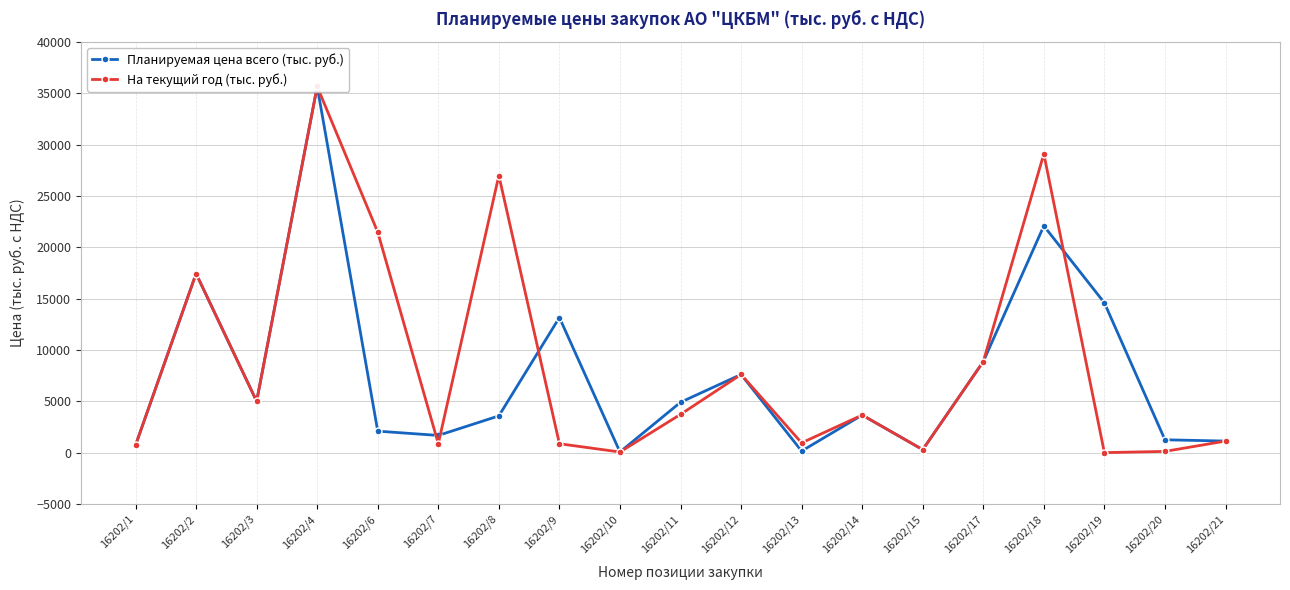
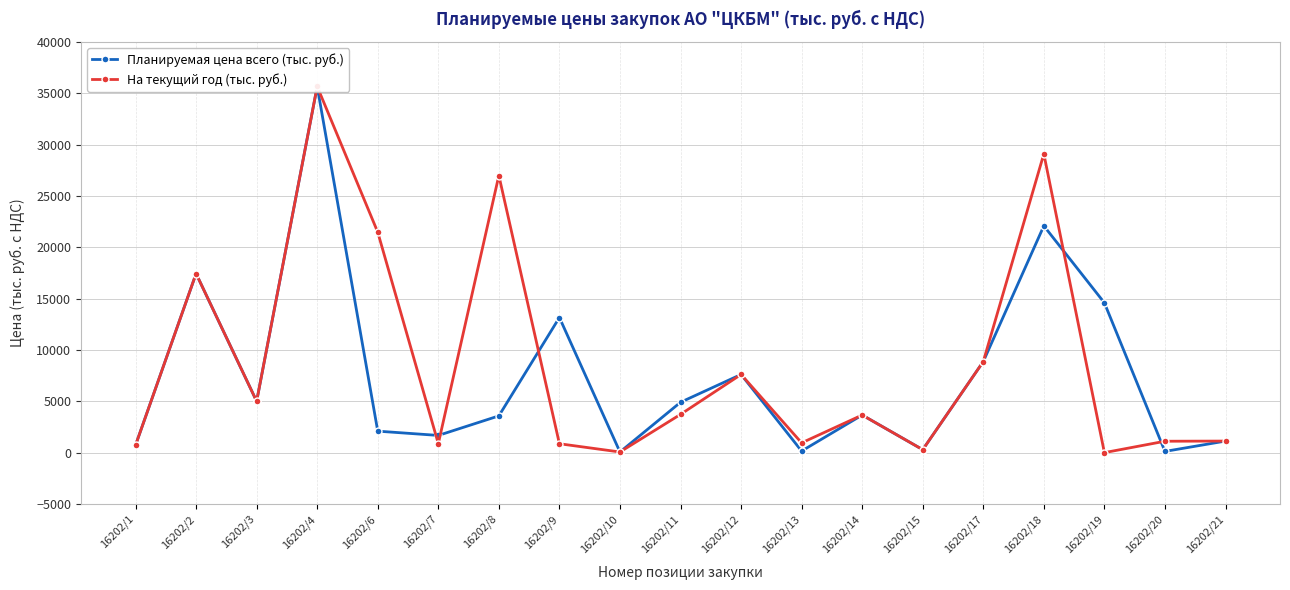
  {
    "Планируемая цена всего (тыс. руб.)": {
      "16202/6": 2100,
      "16202/7": 1700,
      "16202/8": 3600,
      "16202/9": 13200,
      "16202/11": 4900,
      "16202/13": 200,
      "16202/18": 22100,
      "16202/19": 14600,
-     "16202/20": 1200
+     "16202/20": 100
    },
    "На текущий год (тыс. руб.)": {
      "16202/6": 21500,
      "16202/7": 900,
      "16202/8": 27000,
      "16202/9": 900,
      "16202/11": 3700,
      "16202/13": 900,
      "16202/18": 29100,
      "16202/19": 0,
-     "16202/20": 100
+     "16202/20": 1100
    }
  }
